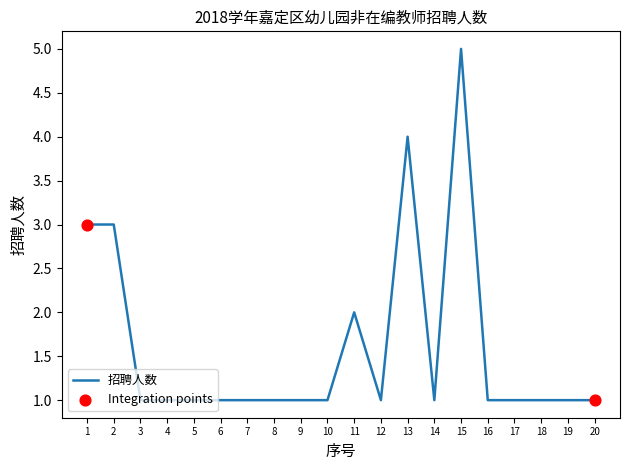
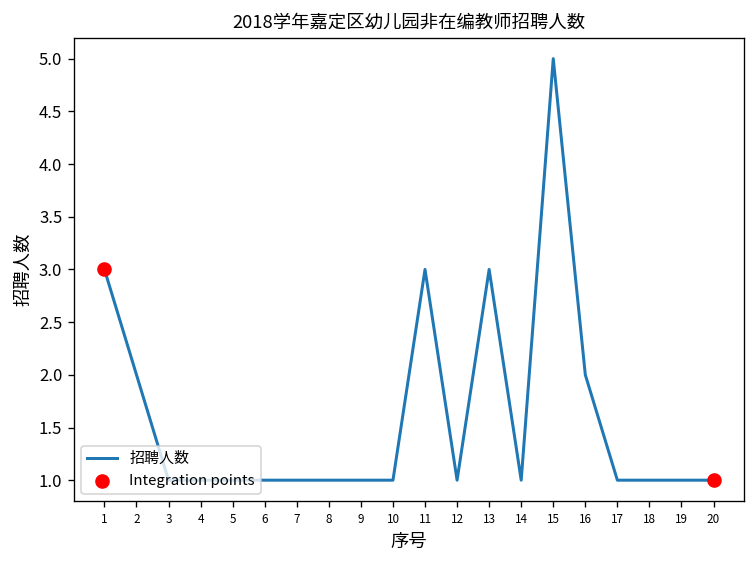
  {
    "招聘人数": {
-     "2": 3,
+     "2": 2,
      "6": 1,
      "7": 1,
      "8": 1,
      "9": 1,
      "10": 1,
-     "11": 2,
+     "11": 3,
      "12": 1,
-     "13": 4,
+     "13": 3,
      "14": 1,
      "15": 5,
-     "16": 1,
+     "16": 2,
      "17": 1,
      "18": 1,
      "19": 1
    }
  }
